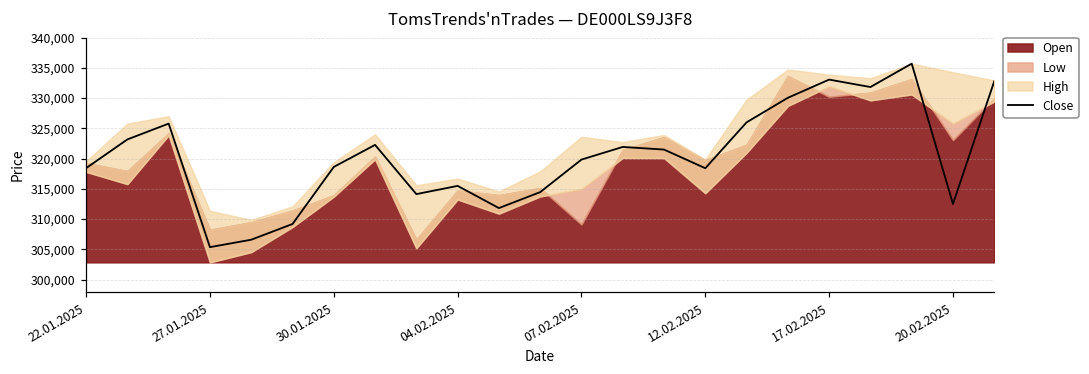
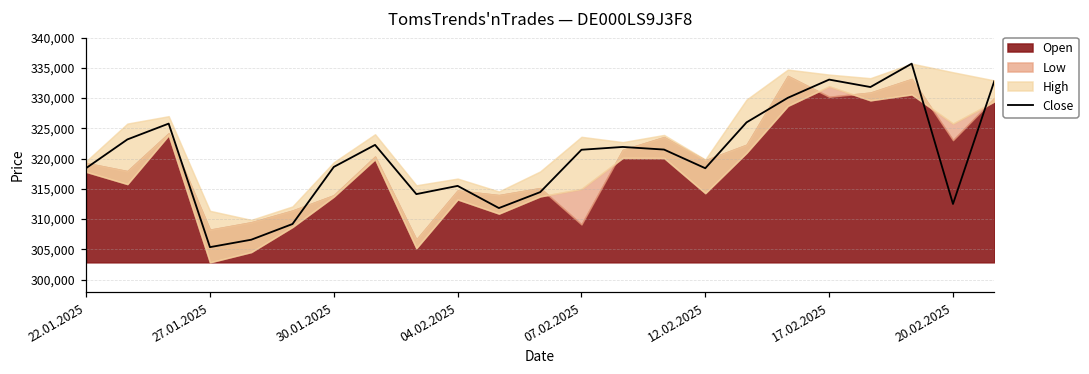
  {
    "Close": {
      "22.01.2025": "318,000",
      "27.01.2025": "305,000",
      "30.01.2025": "319,000",
      "04.02.2025": "315,000",
-     "07.02.2025": "320,000",
+     "07.02.2025": "321,000",
      "12.02.2025": "318,000",
      "17.02.2025": "333,000",
      "20.02.2025": "313,000"
    },
    "Open": {
      "07.02.2025": "309,000",
      "17.02.2025": "330,000",
      "20.02.2025": "323,000"
    }
  }
